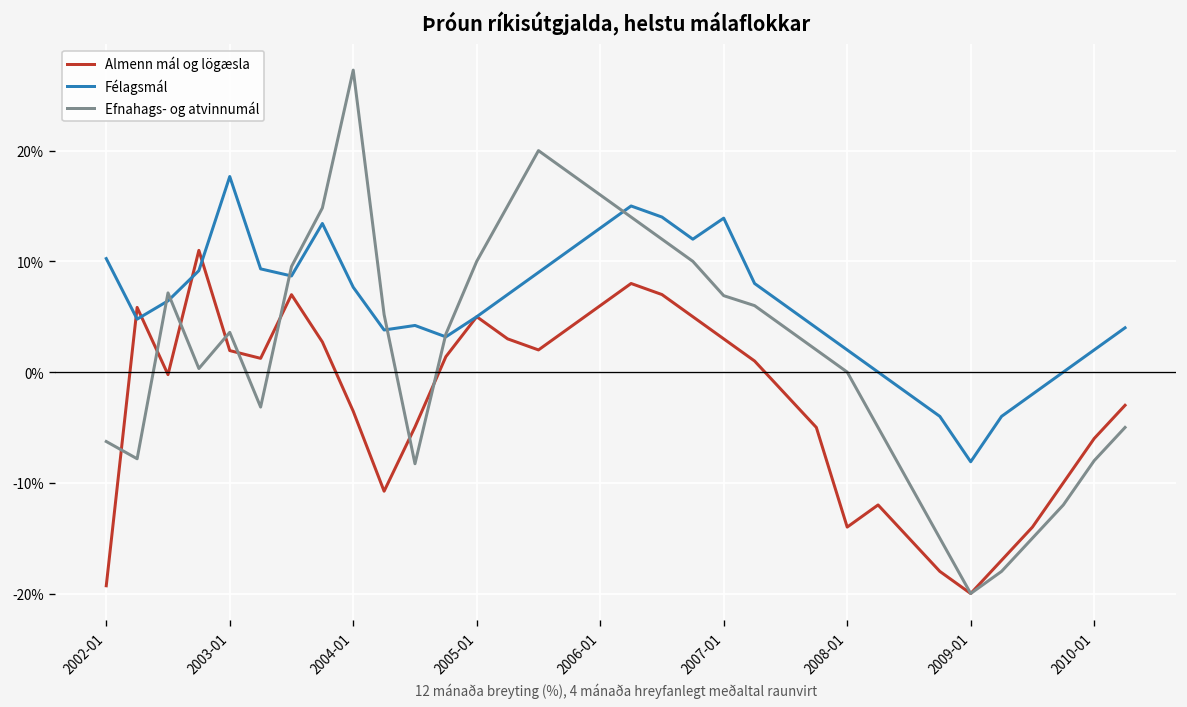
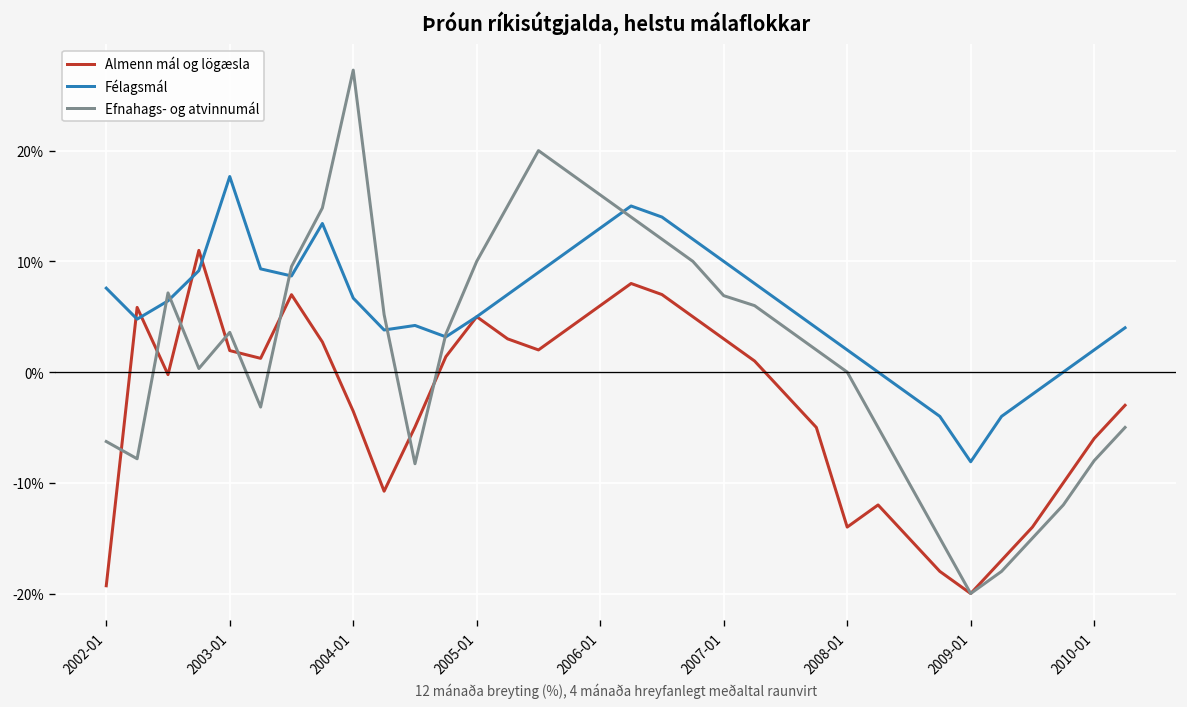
  {
    "Almenn mál og lögæsla": {
      "2002-01": "-19%",
      "2003-01": "2%",
      "2004-01": "-4%",
      "2006-01": "6%",
      "2007-01": "3%",
      "2008-01": "-14%",
      "2010-01": "-6%"
    },
    "Félagsmál": {
-     "2002-01": "10%",
+     "2002-01": "8%",
      "2003-01": "18%",
-     "2004-01": "8%",
+     "2004-01": "7%",
      "2006-01": "13%",
-     "2007-01": "14%",
+     "2007-01": "10%",
      "2008-01": "2%",
      "2009-01": "-8%",
      "2010-01": "2%"
    },
    "Efnahags- og atvinnumál": {
      "2002-01": "-6%",
      "2003-01": "4%",
      "2004-01": "27%",
      "2005-01": "10%",
      "2006-01": "16%",
      "2007-01": "7%",
      "2008-01": "0%",
      "2010-01": "-8%"
    }
  }
